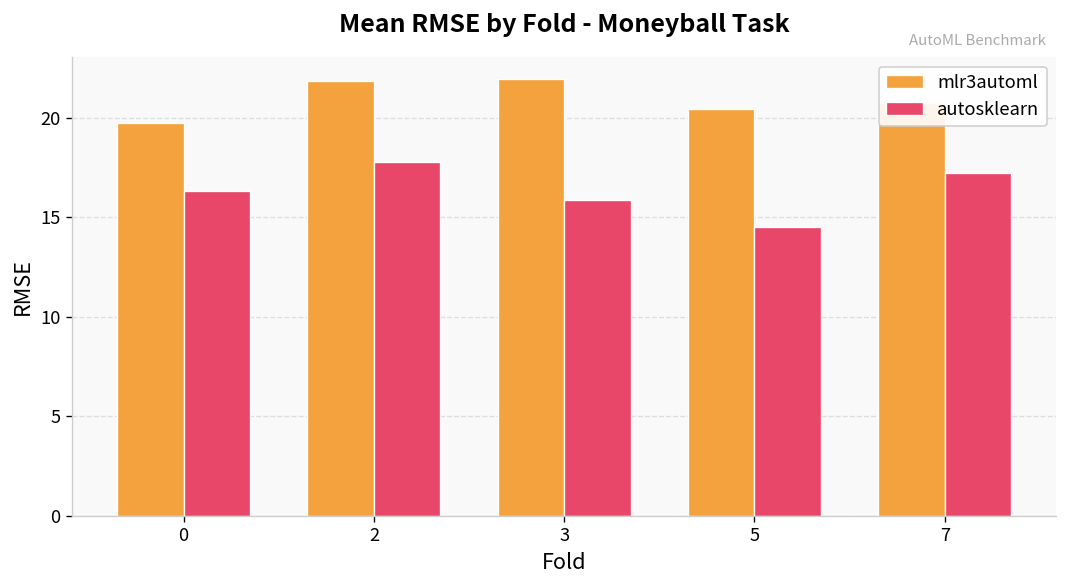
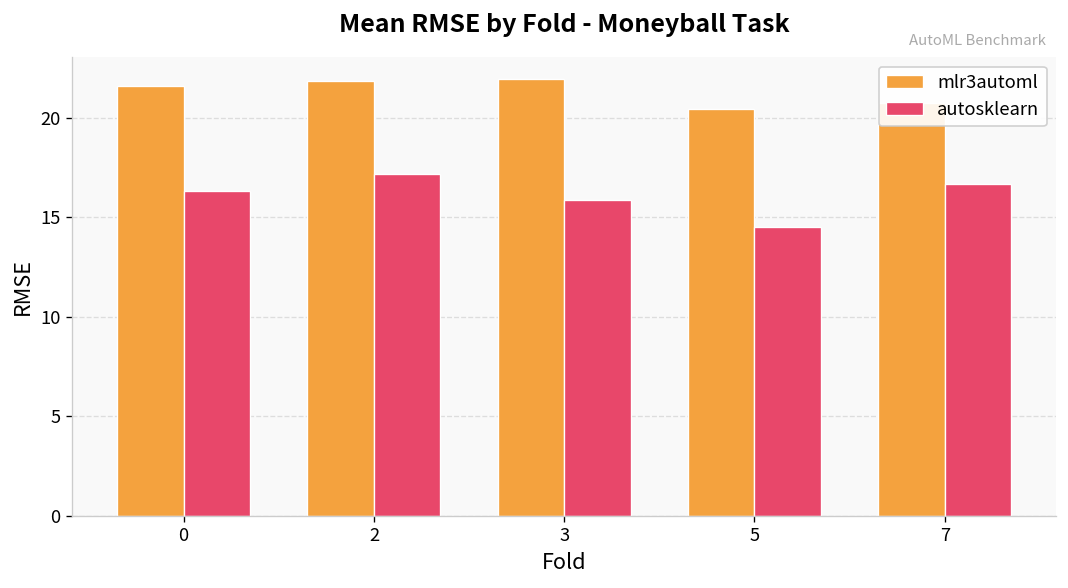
  {
    "mlr3automl": {
-     "0": 19.8,
+     "0": 21.6,
      "2": 21.9,
      "3": 22.0,
      "5": 20.5
    },
    "autosklearn": {
      "0": 16.3,
-     "2": 17.8,
+     "2": 17.2,
      "3": 15.9,
      "5": 14.5,
-     "7": 17.3
+     "7": 16.7
    }
  }
